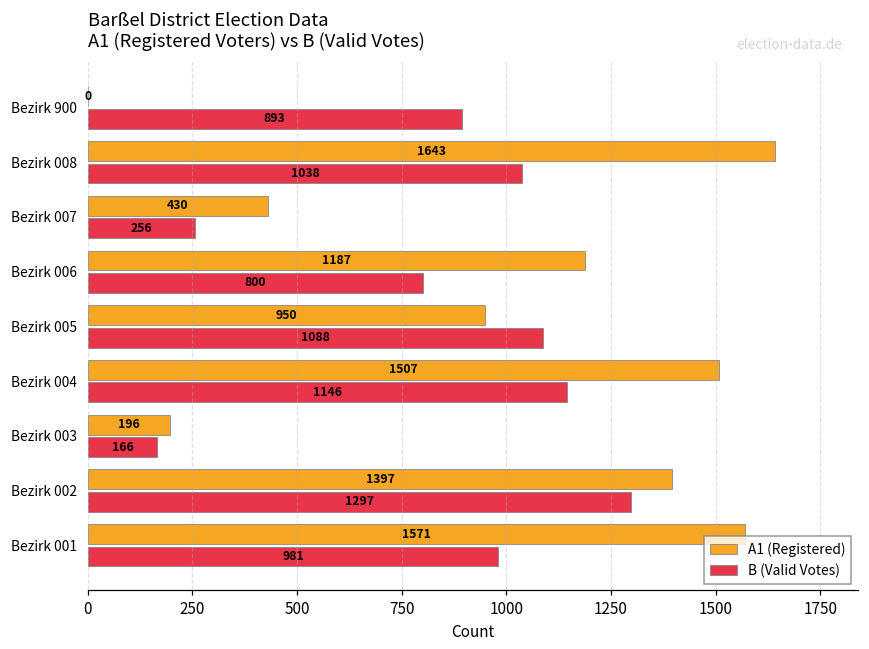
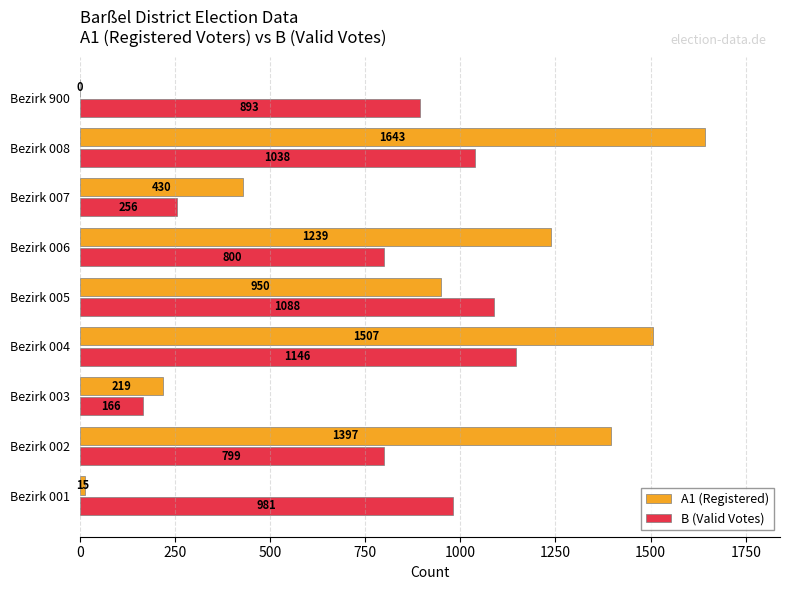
  {
    "A1 (Registered)": {
      "Bezirk 900": 0,
      "Bezirk 008": 1643,
      "Bezirk 007": 430,
-     "Bezirk 006": 1187,
+     "Bezirk 006": 1239,
      "Bezirk 005": 950,
      "Bezirk 004": 1507,
-     "Bezirk 003": 196,
+     "Bezirk 003": 219,
      "Bezirk 002": 1397,
-     "Bezirk 001": 1571
+     "Bezirk 001": 15
    },
    "B (Valid Votes)": {
      "Bezirk 900": 893,
      "Bezirk 008": 1038,
      "Bezirk 007": 256,
      "Bezirk 006": 800,
      "Bezirk 005": 1088,
      "Bezirk 004": 1146,
      "Bezirk 003": 166,
-     "Bezirk 002": 1297,
+     "Bezirk 002": 799,
      "Bezirk 001": 981
    }
  }
